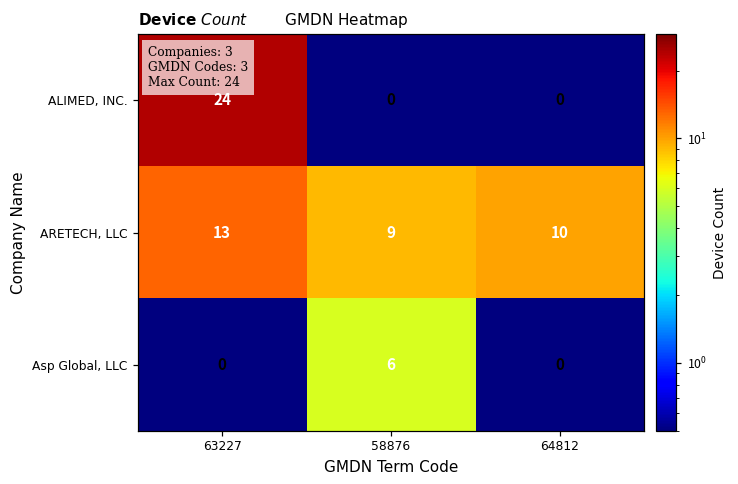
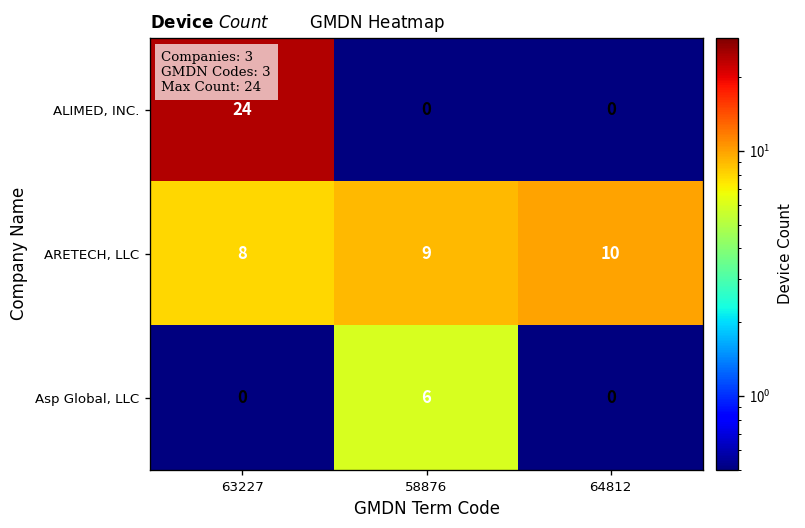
  {
    "ALIMED, INC.": {
      "63227": 24,
      "58876": 0,
      "64812": 0
    },
    "ARETECH, LLC": {
-     "63227": 13,
+     "63227": 8,
      "58876": 9,
      "64812": 10
    },
    "Asp Global, LLC": {
      "63227": 0,
      "58876": 6,
      "64812": 0
    }
  }
